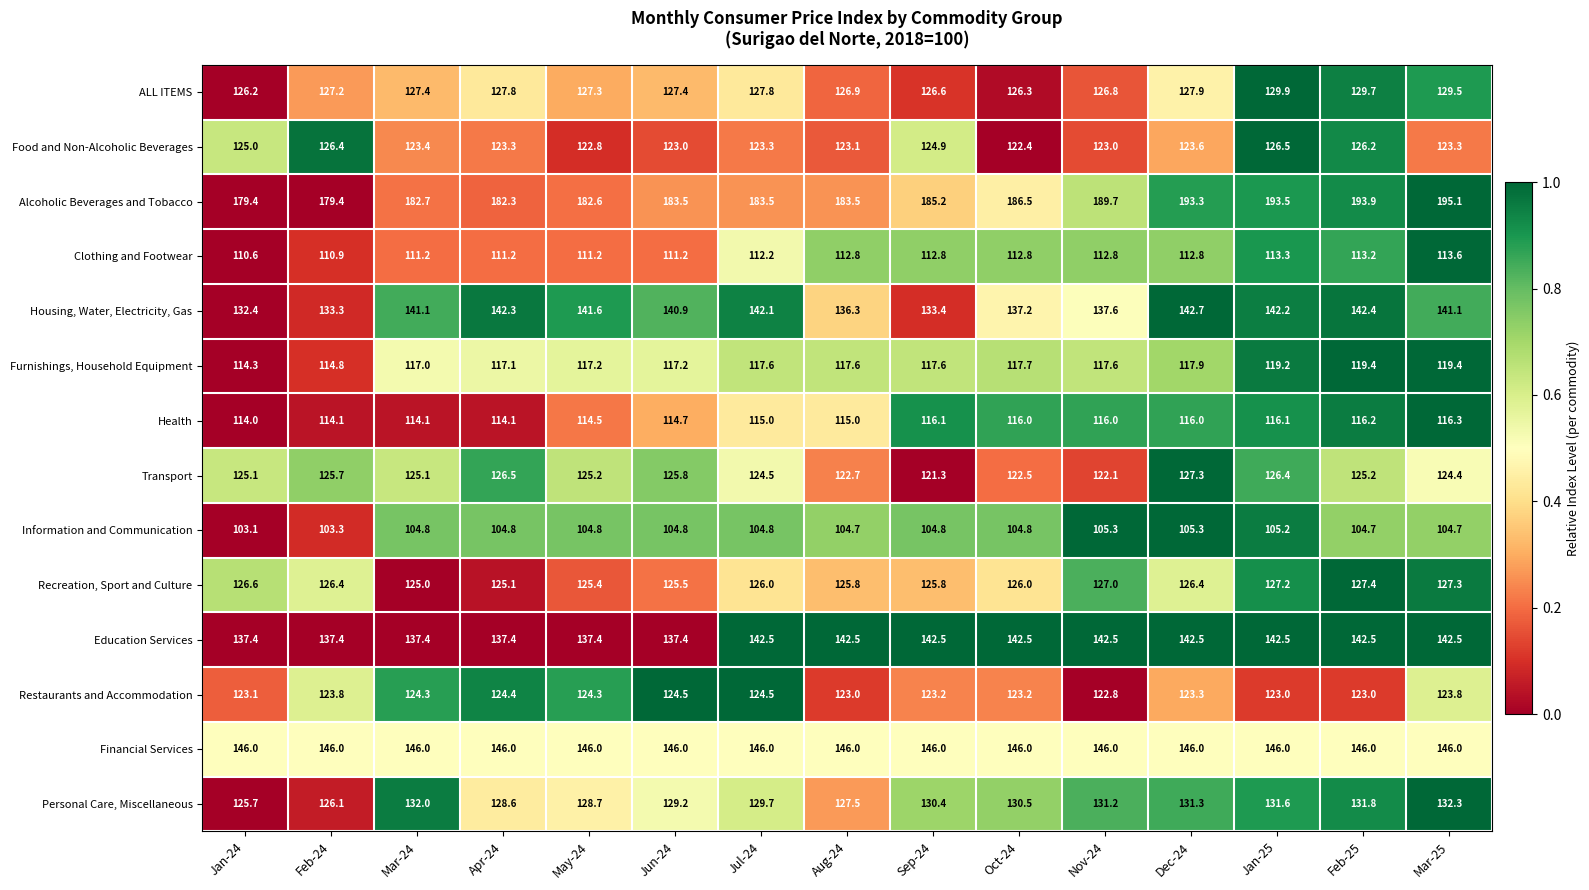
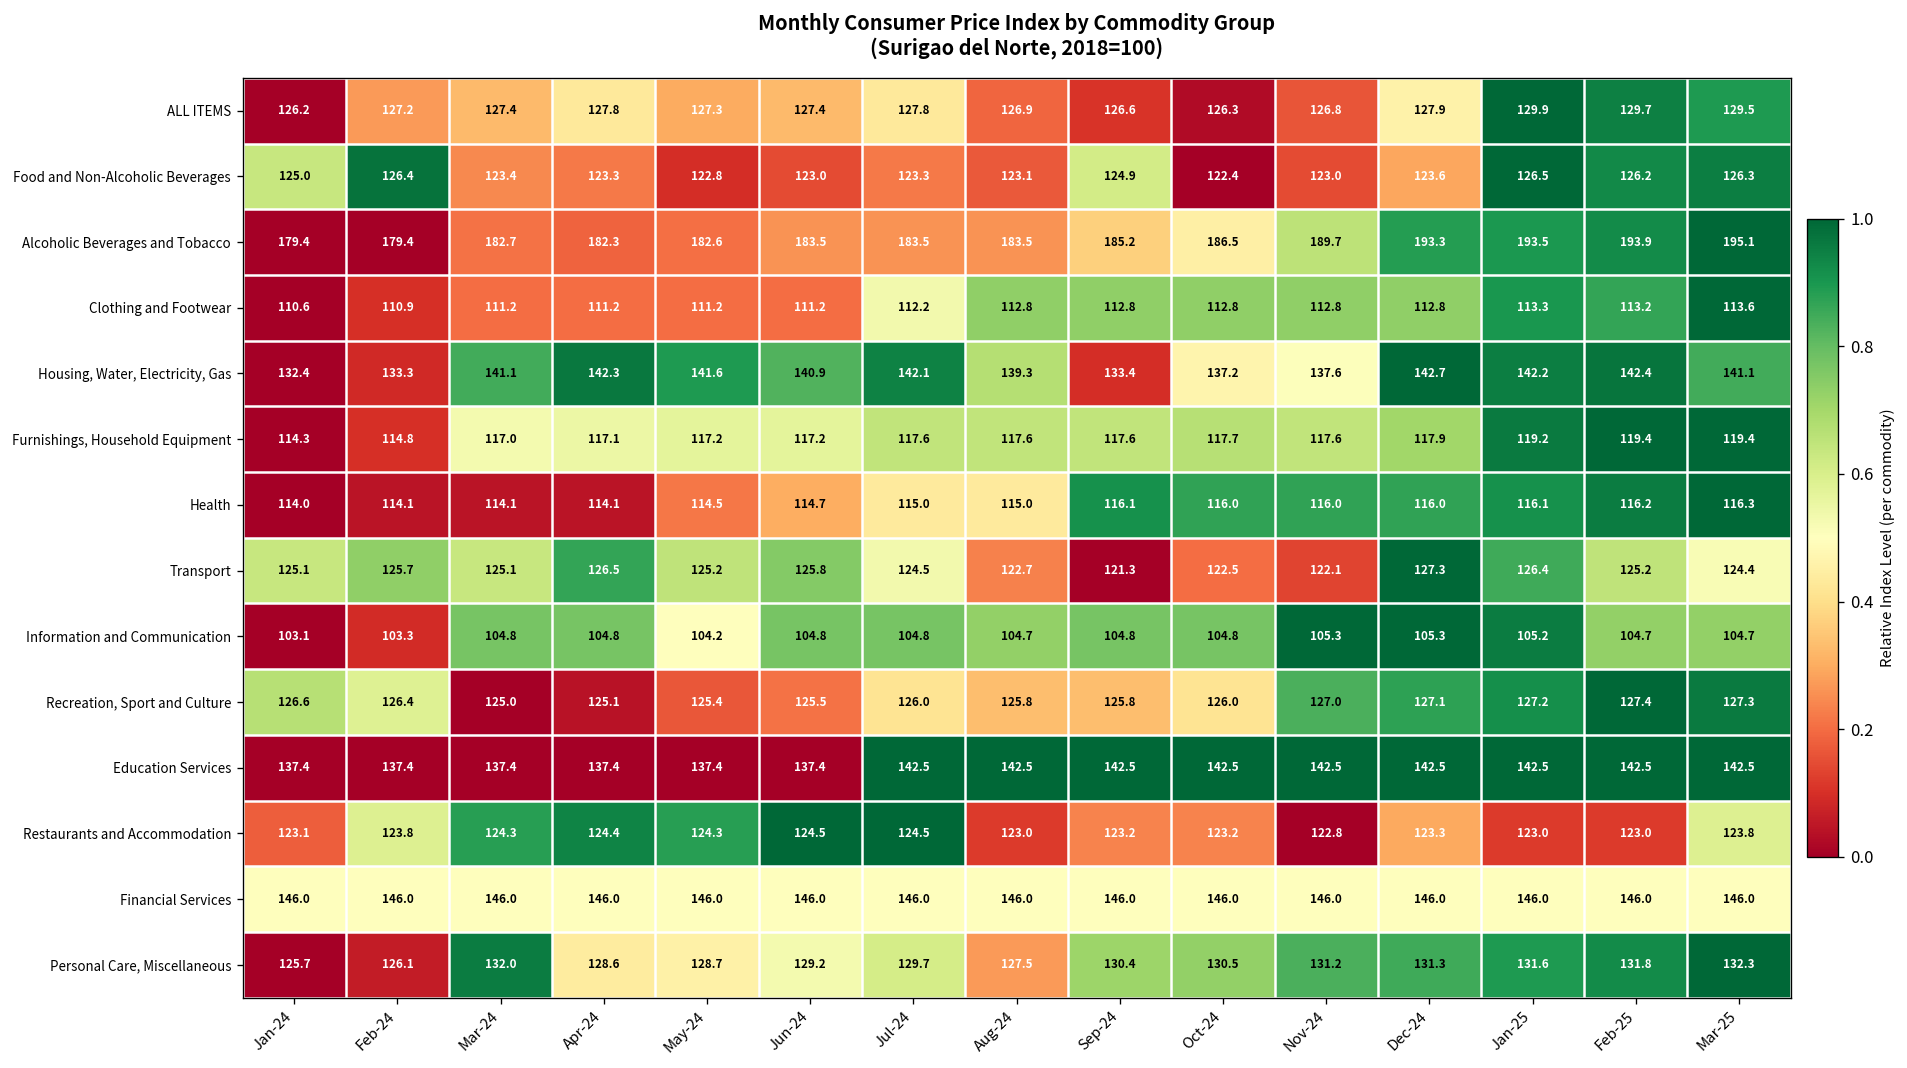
  {
    "Food and Non-Alcoholic Beverages": {
      "Jan-24": 125.0,
      "Feb-24": 126.4,
      "Mar-24": 123.4,
      "Apr-24": 123.3,
      "May-24": 122.8,
      "Jun-24": 123.0,
      "Jul-24": 123.3,
      "Aug-24": 123.1,
      "Sep-24": 124.9,
      "Oct-24": 122.4,
      "Nov-24": 123.0,
      "Dec-24": 123.6,
      "Jan-25": 126.5,
      "Feb-25": 126.2,
-     "Mar-25": 123.3
+     "Mar-25": 126.3
    },
    "Housing, Water, Electricity, Gas": {
      "Jan-24": 132.4,
      "Feb-24": 133.3,
      "Mar-24": 141.1,
      "Apr-24": 142.3,
      "May-24": 141.6,
      "Jun-24": 140.9,
      "Jul-24": 142.1,
-     "Aug-24": 136.3,
+     "Aug-24": 139.3,
      "Sep-24": 133.4,
      "Oct-24": 137.2,
      "Nov-24": 137.6,
      "Dec-24": 142.7,
      "Jan-25": 142.2,
      "Feb-25": 142.4,
      "Mar-25": 141.1
    },
    "Information and Communication": {
      "Jan-24": 103.1,
      "Feb-24": 103.3,
      "Mar-24": 104.8,
      "Apr-24": 104.8,
-     "May-24": 104.8,
+     "May-24": 104.2,
      "Jun-24": 104.8,
      "Jul-24": 104.8,
      "Aug-24": 104.7,
      "Sep-24": 104.8,
      "Oct-24": 104.8,
      "Nov-24": 105.3,
      "Dec-24": 105.3,
      "Jan-25": 105.2,
      "Feb-25": 104.7,
      "Mar-25": 104.7
    },
    "Recreation, Sport and Culture": {
      "Jan-24": 126.6,
      "Feb-24": 126.4,
      "Mar-24": 125.0,
      "Apr-24": 125.1,
      "May-24": 125.4,
      "Jun-24": 125.5,
      "Jul-24": 126.0,
      "Aug-24": 125.8,
      "Sep-24": 125.8,
      "Oct-24": 126.0,
      "Nov-24": 127.0,
-     "Dec-24": 126.4,
+     "Dec-24": 127.1,
      "Jan-25": 127.2,
      "Feb-25": 127.4,
      "Mar-25": 127.3
    }
  }
